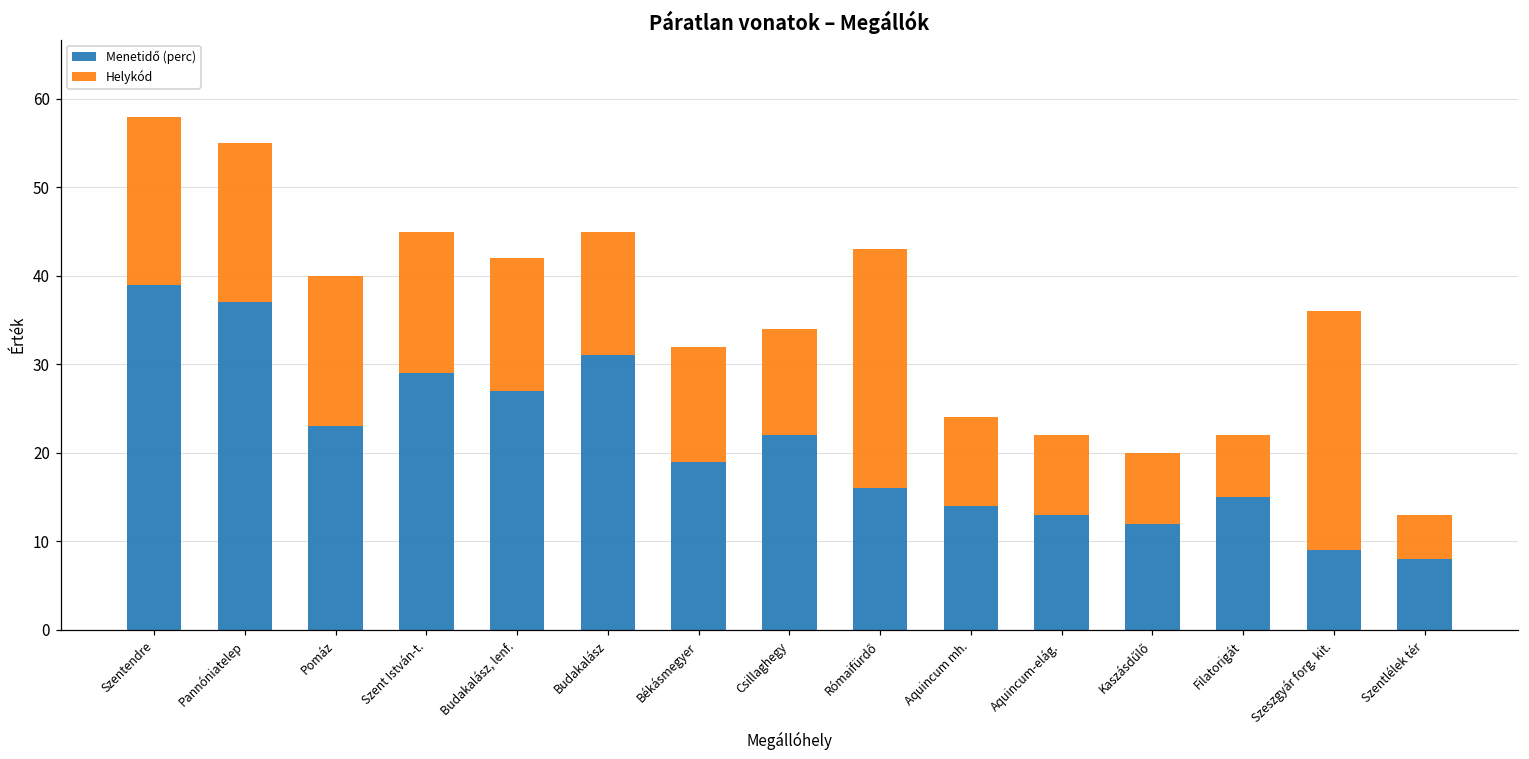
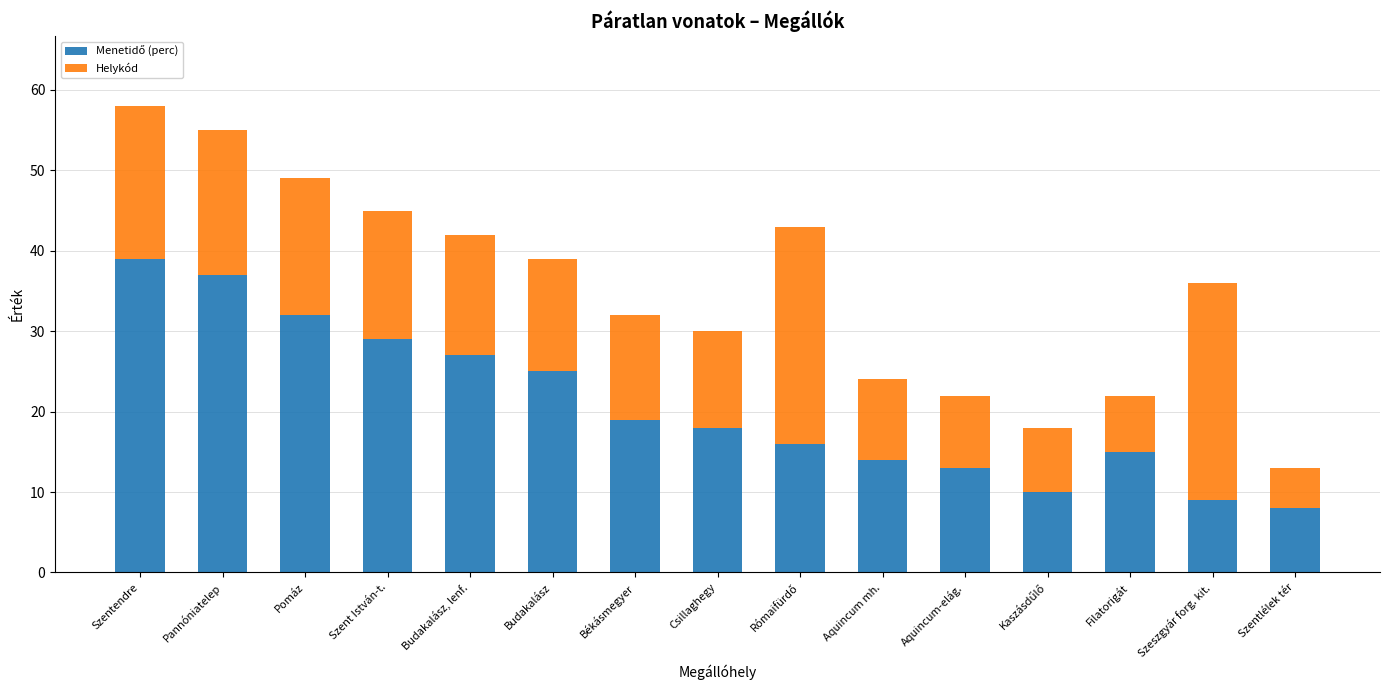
  {
    "Menetidő (perc)": {
      "Szentendre": 39,
      "Pannóniatelep": 37,
-     "Pomáz": 23,
+     "Pomáz": 32,
      "Szent István-t.": 29,
      "Budakalász, lenf.": 27,
-     "Budakalász": 31,
+     "Budakalász": 25,
      "Békásmegyer": 19,
-     "Csillaghegy": 22,
+     "Csillaghegy": 18,
      "Rómaifürdő": 16,
      "Aquincum mh.": 14,
      "Aquincum-elág.": 13,
-     "Kaszásdűlő": 12,
+     "Kaszásdűlő": 10,
      "Filatorigát": 15,
      "Szeszgyár forg. kit.": 9,
      "Szentlélek tér": 8
    },
    "Helykód": {
      "Szentendre": 19,
      "Pannóniatelep": 18,
      "Pomáz": 17,
      "Szent István-t.": 16,
      "Budakalász, lenf.": 15,
      "Budakalász": 14,
      "Békásmegyer": 13,
      "Csillaghegy": 12,
      "Rómaifürdő": 27,
      "Aquincum mh.": 10,
      "Aquincum-elág.": 9,
      "Kaszásdűlő": 8,
      "Filatorigát": 7,
      "Szeszgyár forg. kit.": 27,
      "Szentlélek tér": 5
    }
  }
